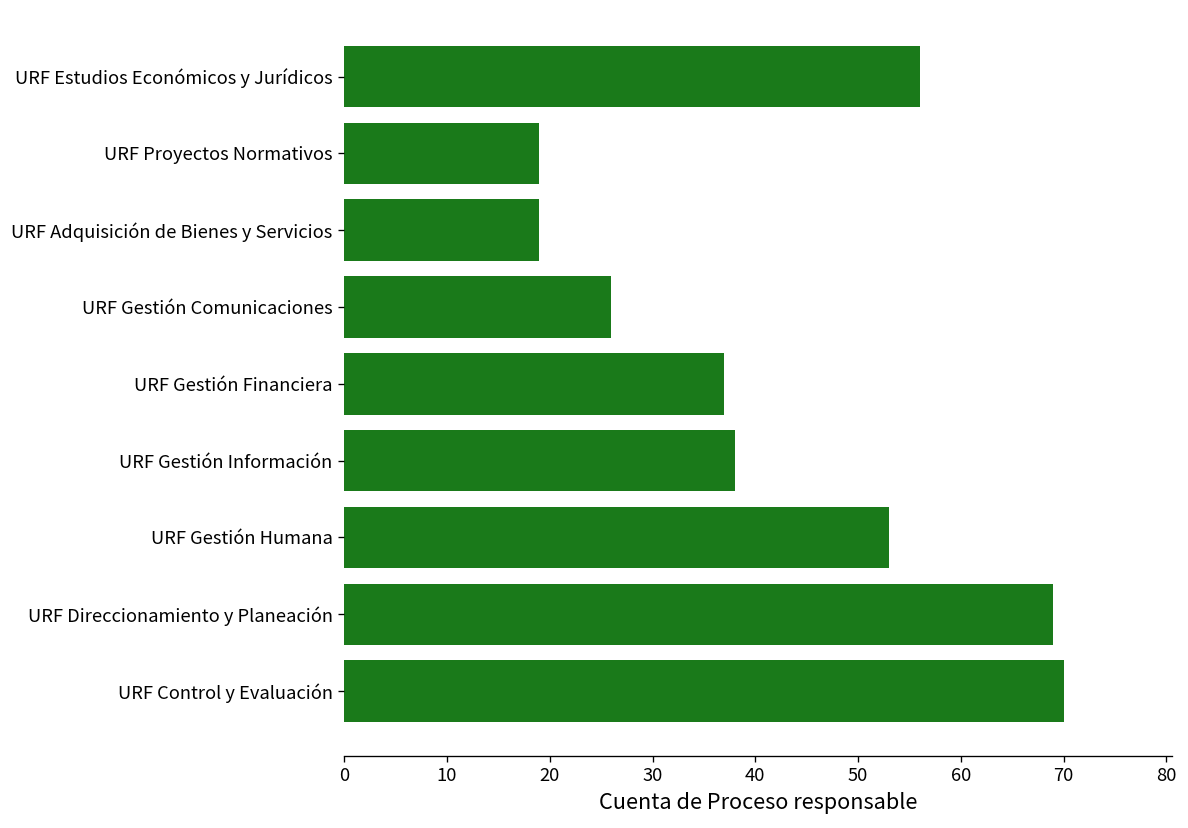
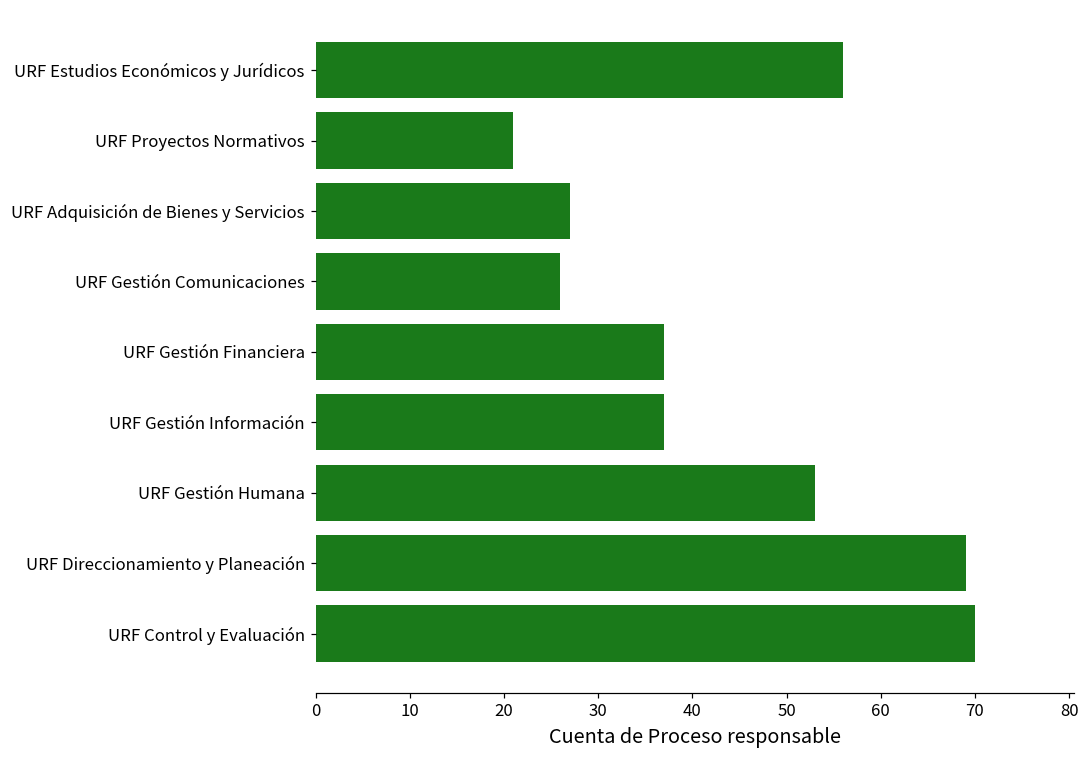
  {
    "URF Estudios Económicos y Jurídicos": 56,
-   "URF Proyectos Normativos": 19,
-   "URF Adquisición de Bienes y Servicios": 19,
+   "URF Proyectos Normativos": 21,
+   "URF Adquisición de Bienes y Servicios": 27,
    "URF Gestión Comunicaciones": 26,
    "URF Gestión Financiera": 37,
-   "URF Gestión Información": 38,
+   "URF Gestión Información": 37,
    "URF Gestión Humana": 53,
    "URF Direccionamiento y Planeación": 69,
    "URF Control y Evaluación": 70
  }
